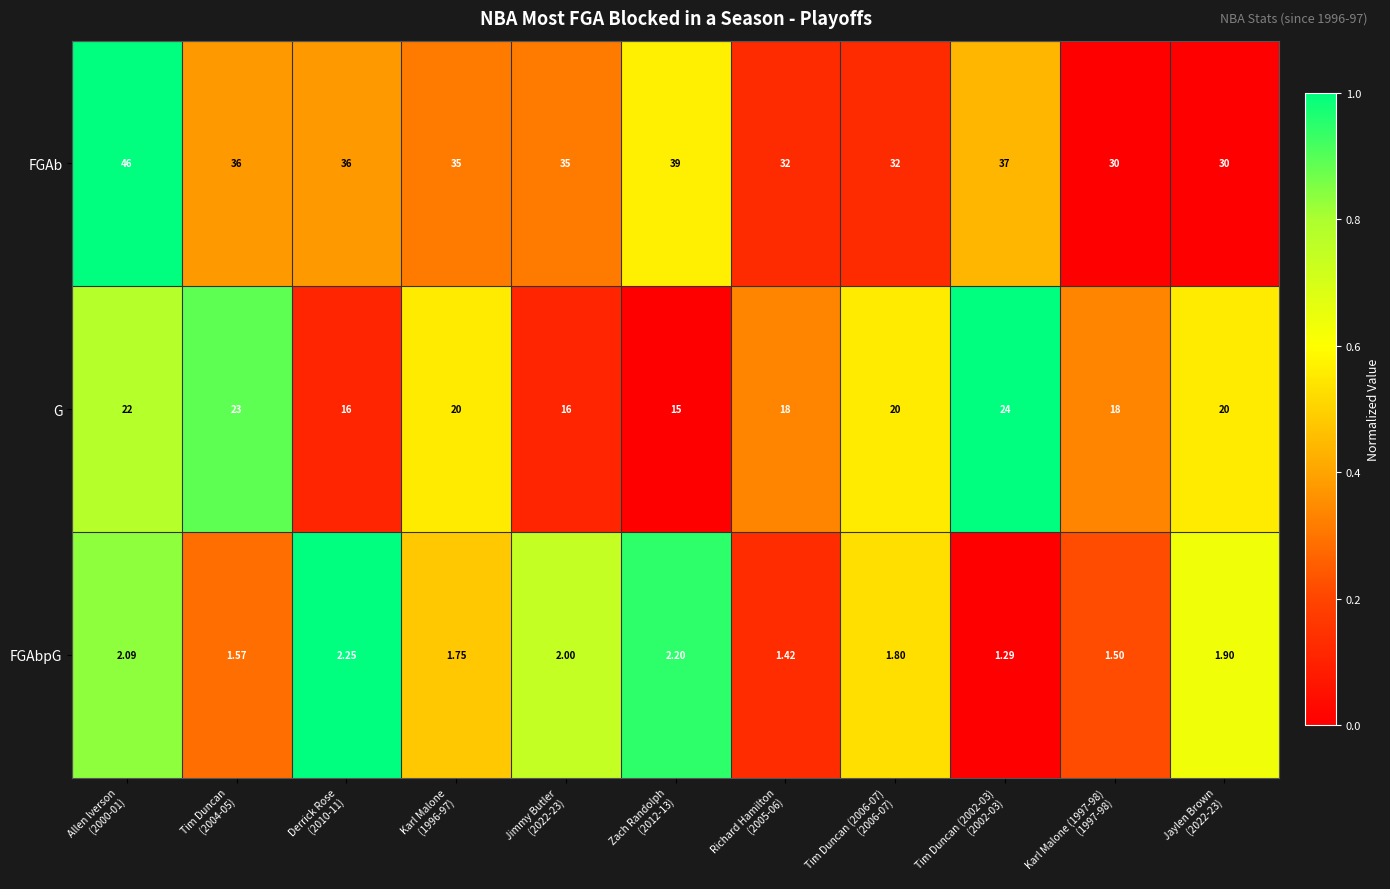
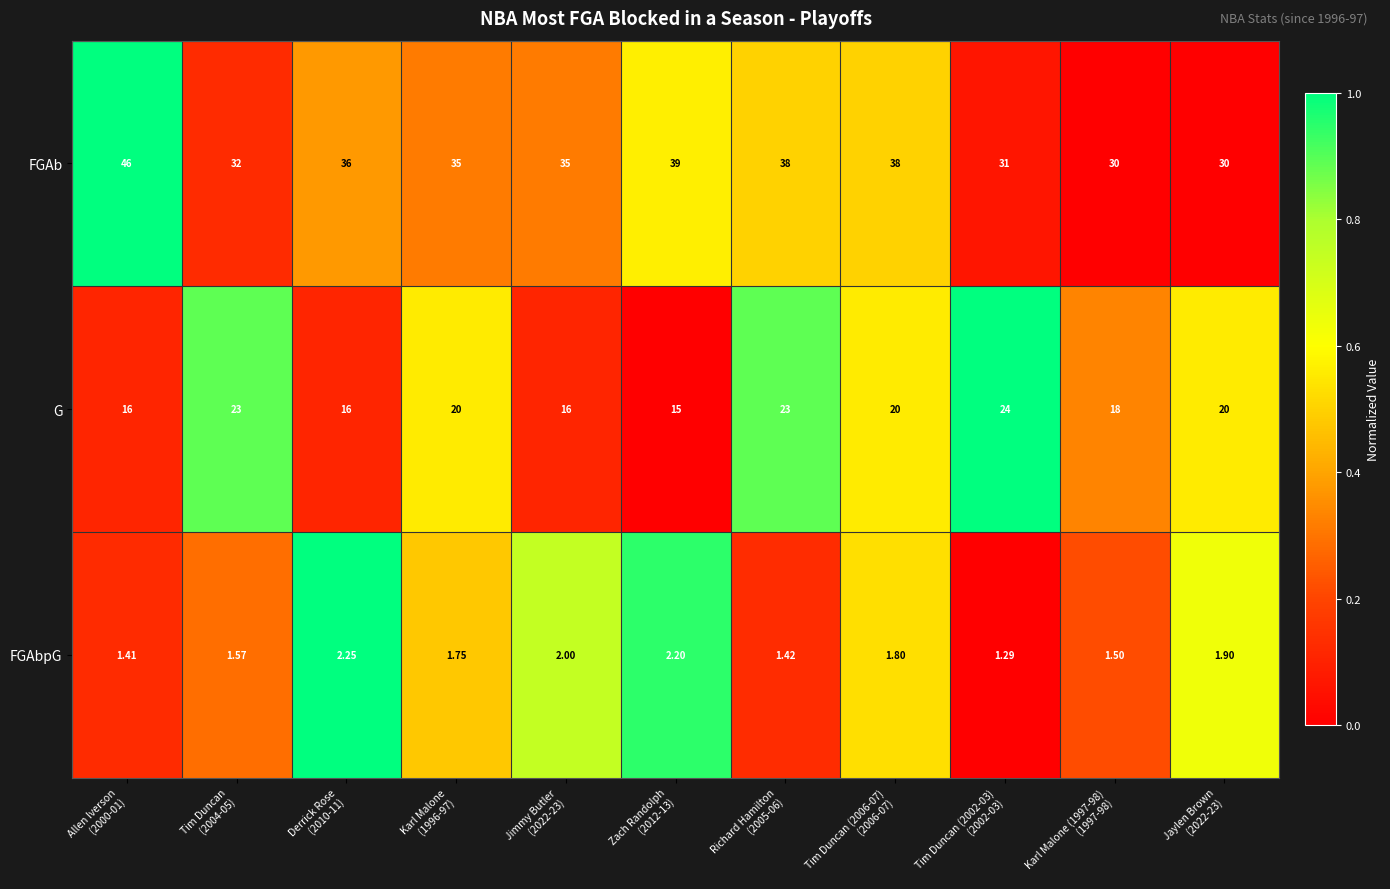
  {
    "FGAb": {
      "Allen Iverson (2000-01)": 46,
-     "Tim Duncan (2004-05)": 36,
+     "Tim Duncan (2004-05)": 32,
      "Derrick Rose (2010-11)": 36,
      "Karl Malone (1996-97)": 35,
      "Jimmy Butler (2022-23)": 35,
      "Zach Randolph (2012-13)": 39,
-     "Richard Hamilton (2005-06)": 32,
-     "Tim Duncan (2006-07) (2006-07)": 32,
-     "Tim Duncan (2002-03) (2002-03)": 37,
+     "Richard Hamilton (2005-06)": 38,
+     "Tim Duncan (2006-07) (2006-07)": 38,
+     "Tim Duncan (2002-03) (2002-03)": 31,
      "Karl Malone (1997-98) (1997-98)": 30,
      "Jaylen Brown (2022-23)": 30
    },
    "G": {
-     "Allen Iverson (2000-01)": 22,
+     "Allen Iverson (2000-01)": 16,
      "Tim Duncan (2004-05)": 23,
      "Derrick Rose (2010-11)": 16,
      "Karl Malone (1996-97)": 20,
      "Jimmy Butler (2022-23)": 16,
      "Zach Randolph (2012-13)": 15,
-     "Richard Hamilton (2005-06)": 18,
+     "Richard Hamilton (2005-06)": 23,
      "Tim Duncan (2006-07) (2006-07)": 20,
      "Tim Duncan (2002-03) (2002-03)": 24,
      "Karl Malone (1997-98) (1997-98)": 18,
      "Jaylen Brown (2022-23)": 20
    },
    "FGAbpG": {
-     "Allen Iverson (2000-01)": 2.09,
+     "Allen Iverson (2000-01)": 1.41,
      "Tim Duncan (2004-05)": 1.57,
      "Derrick Rose (2010-11)": 2.25,
      "Karl Malone (1996-97)": 1.75,
      "Jimmy Butler (2022-23)": 2.00,
      "Zach Randolph (2012-13)": 2.20,
      "Richard Hamilton (2005-06)": 1.42,
      "Tim Duncan (2006-07) (2006-07)": 1.80,
      "Tim Duncan (2002-03) (2002-03)": 1.29,
      "Karl Malone (1997-98) (1997-98)": 1.50,
      "Jaylen Brown (2022-23)": 1.90
    }
  }
